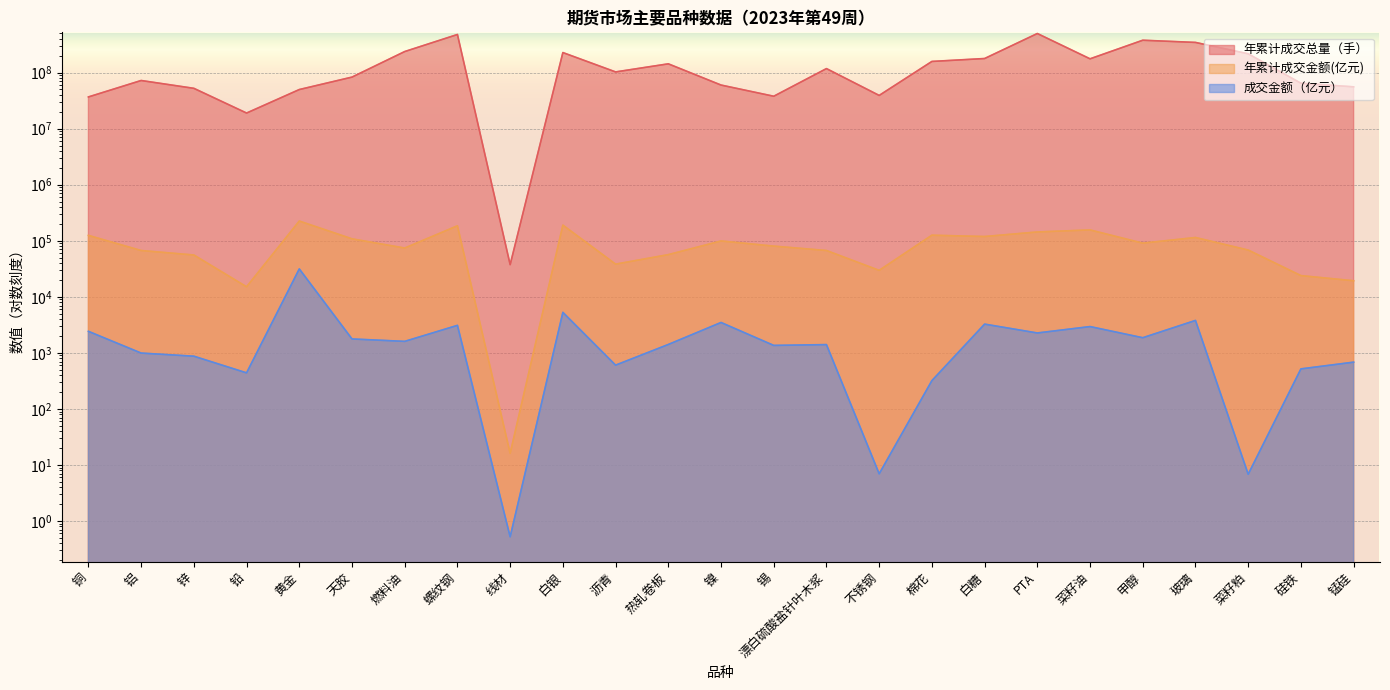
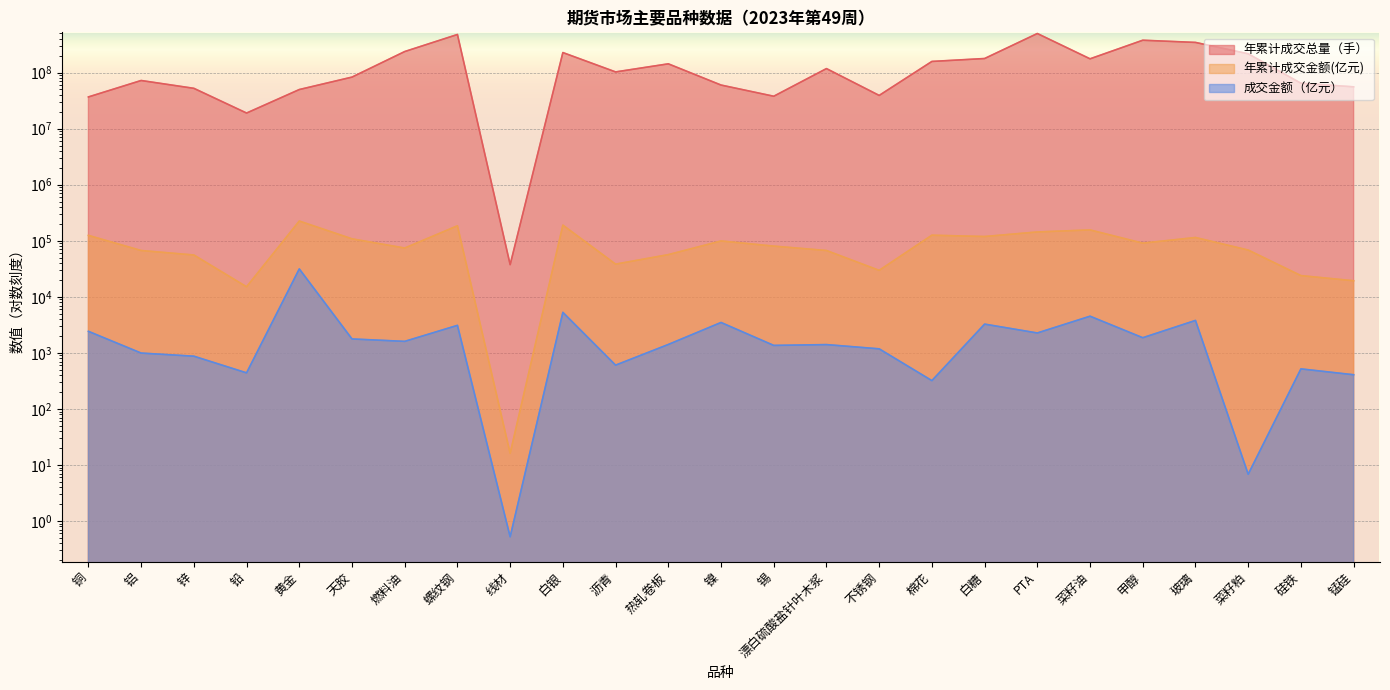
  {
    "成交金额（亿元）": {
      "铜": 2400,
      "铝": 1000,
      "锌": 900,
      "铅": 400,
      "黄金": 30000,
      "天胶": 1800,
      "燃料油": 1600,
      "螺纹钢": 3000,
      "线材": 0.5,
      "白银": 5000,
      "沥青": 600,
      "热轧卷板": 1400,
      "镍": 3000,
      "锡": 1400,
      "漂白硫酸盐针叶木浆": 1400,
-     "不锈钢": 7,
+     "不锈钢": 1200,
      "棉花": 300,
      "白糖": 3000,
      "PTA": 2300,
-     "菜籽油": 3000,
+     "菜籽油": 5000,
      "甲醇": 1900,
      "玻璃": 4000,
      "菜籽粕": 7,
      "硅铁": 500,
-     "锰硅": 700
+     "锰硅": 400
    }
  }
